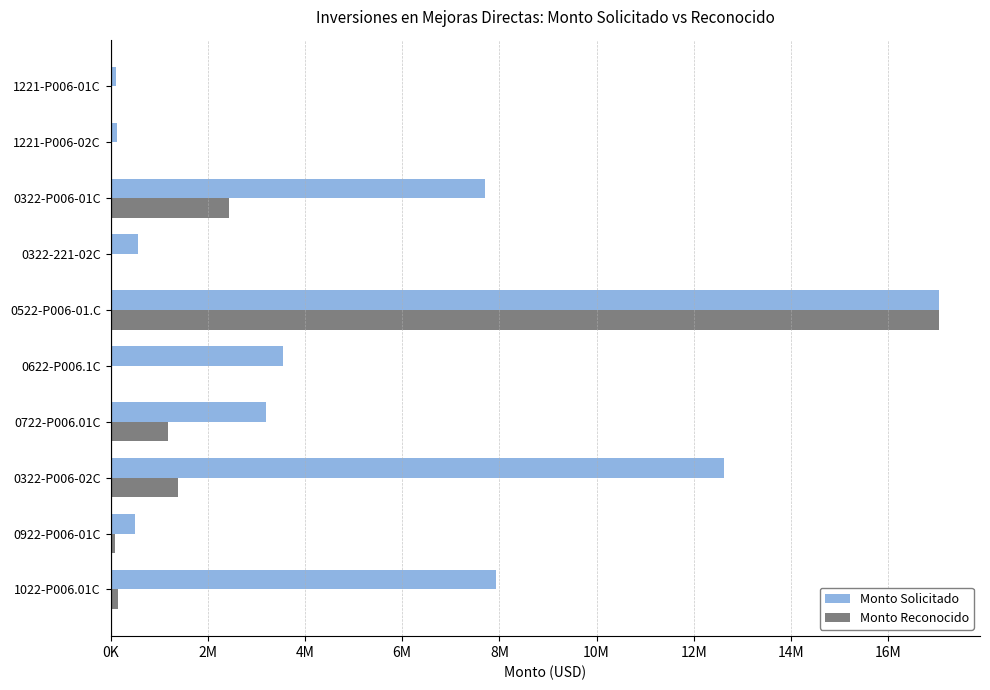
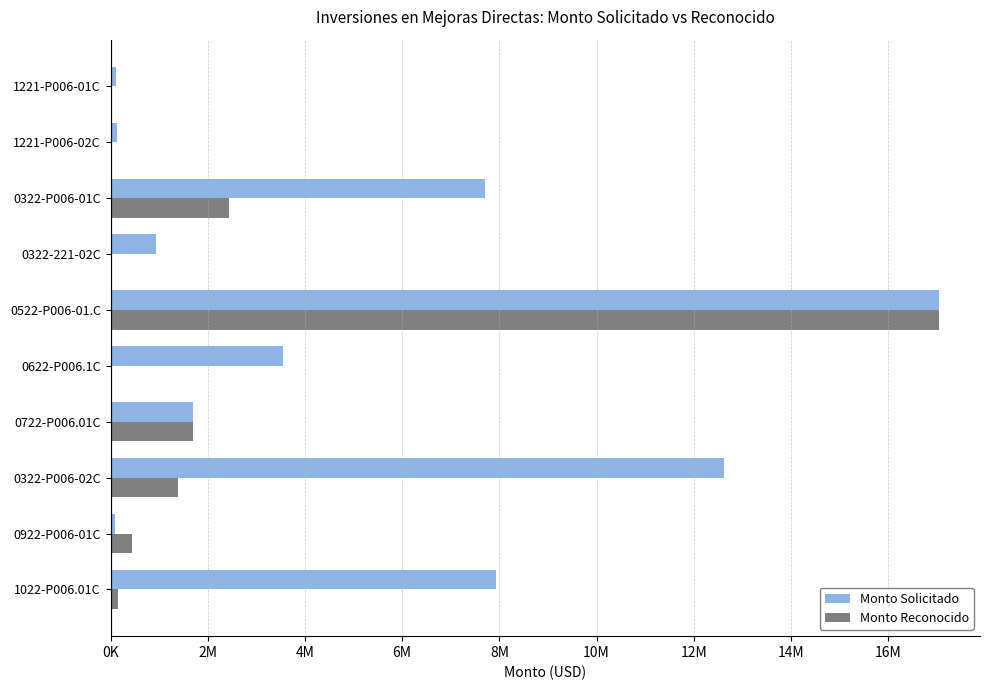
  {
    "Monto Solicitado": {
      "1221-P006-01C": 100000,
      "1221-P006-02C": 100000,
      "0322-P006-01C": 7700000,
-     "0322-221-02C": 600000,
+     "0322-221-02C": 900000,
      "0522-P006-01.C": 17000000,
      "0622-P006.1C": 3500000,
-     "0722-P006.01C": 3200000,
+     "0722-P006.01C": 1700000,
      "0322-P006-02C": 12600000,
-     "0922-P006-01C": 500000,
+     "0922-P006-01C": 100000,
      "1022-P006.01C": 7900000
    },
    "Monto Reconocido": {
      "1221-P006-01C": 0,
      "1221-P006-02C": 0,
      "0322-P006-01C": 2400000,
      "0322-221-02C": 0,
      "0522-P006-01.C": 17000000,
      "0622-P006.1C": 0,
-     "0722-P006.01C": 1200000,
+     "0722-P006.01C": 1700000,
      "0322-P006-02C": 1400000,
-     "0922-P006-01C": 100000,
+     "0922-P006-01C": 400000,
      "1022-P006.01C": 100000
    }
  }
